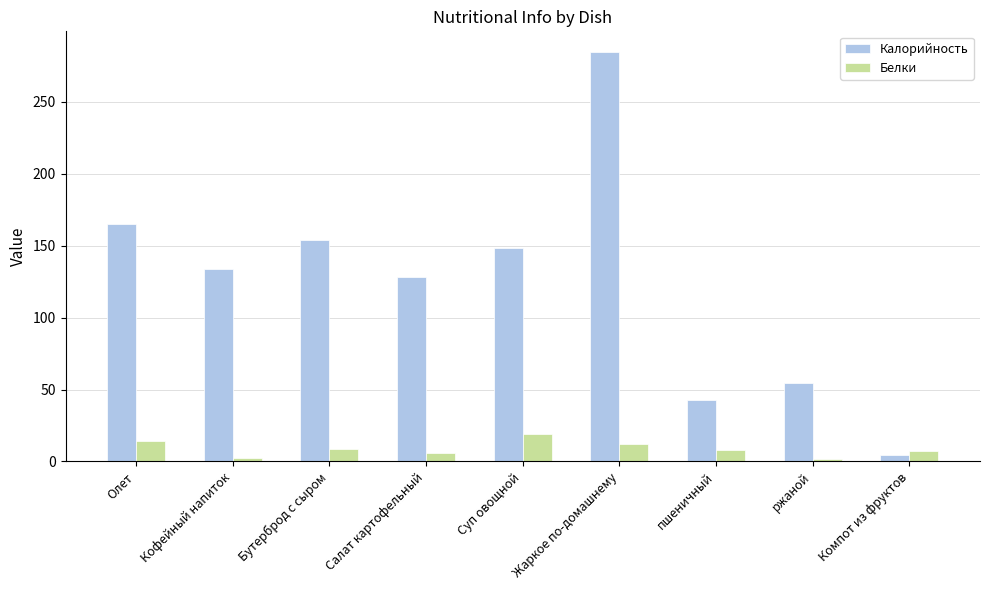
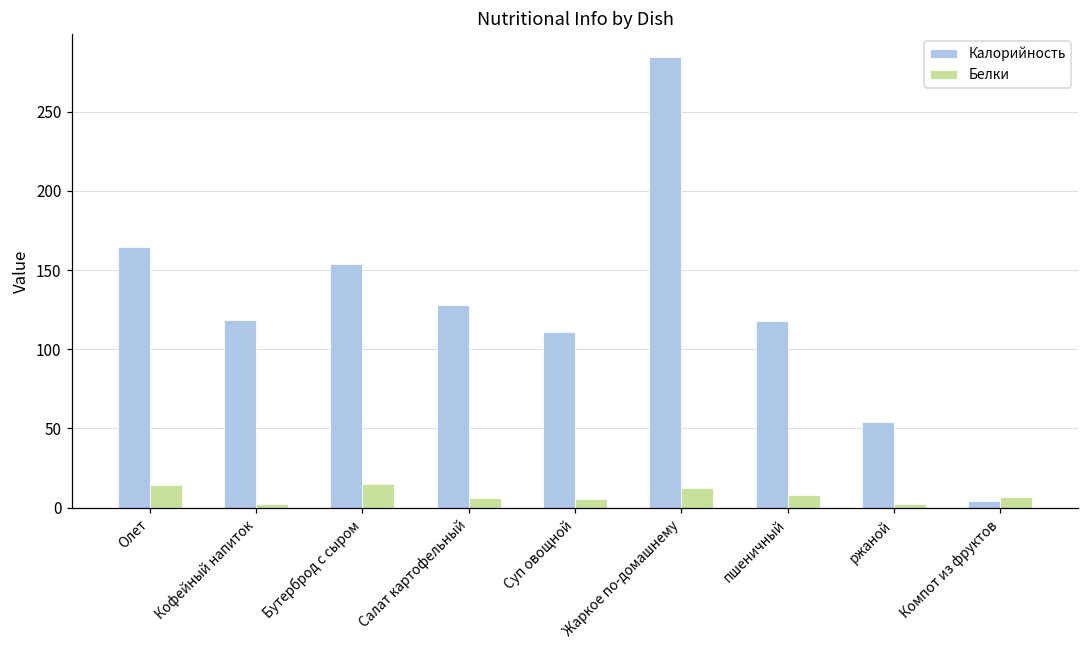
  {
    "Калорийность": {
      "Олет": 165,
-     "Кофейный напиток": 134,
+     "Кофейный напиток": 119,
      "Бутерброд с сыром": 154,
      "Салат картофельный": 128,
-     "Суп овощной": 149,
+     "Суп овощной": 111,
      "Жаркое по-домашнему": 285,
-     "пшеничный": 43,
+     "пшеничный": 118,
      "ржаной": 54,
      "Компот из фруктов": 4
    },
    "Белки": {
      "Олет": 14,
      "Кофейный напиток": 2,
-     "Бутерброд с сыром": 9,
+     "Бутерброд с сыром": 15,
      "Салат картофельный": 6,
-     "Суп овощной": 19,
+     "Суп овощной": 6,
      "Жаркое по-домашнему": 12,
      "пшеничный": 8,
      "ржаной": 2,
      "Компот из фруктов": 7
    }
  }
